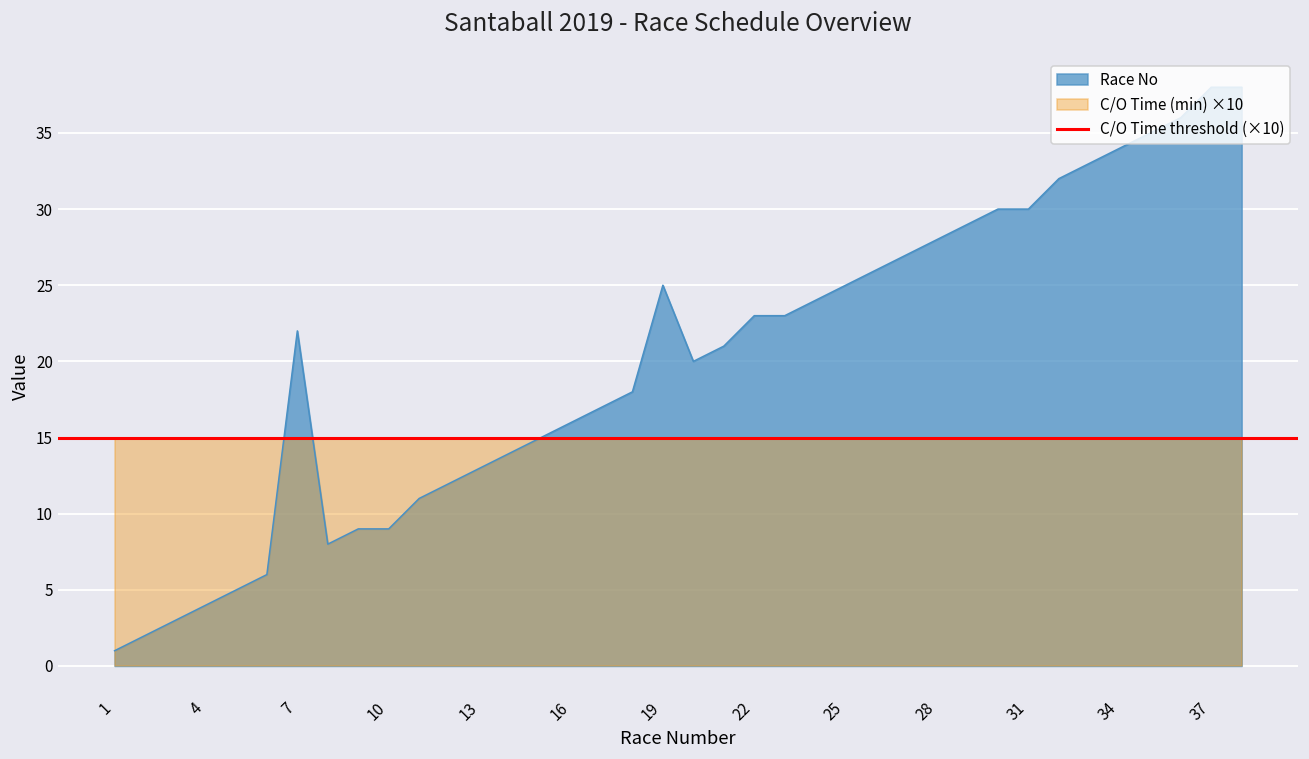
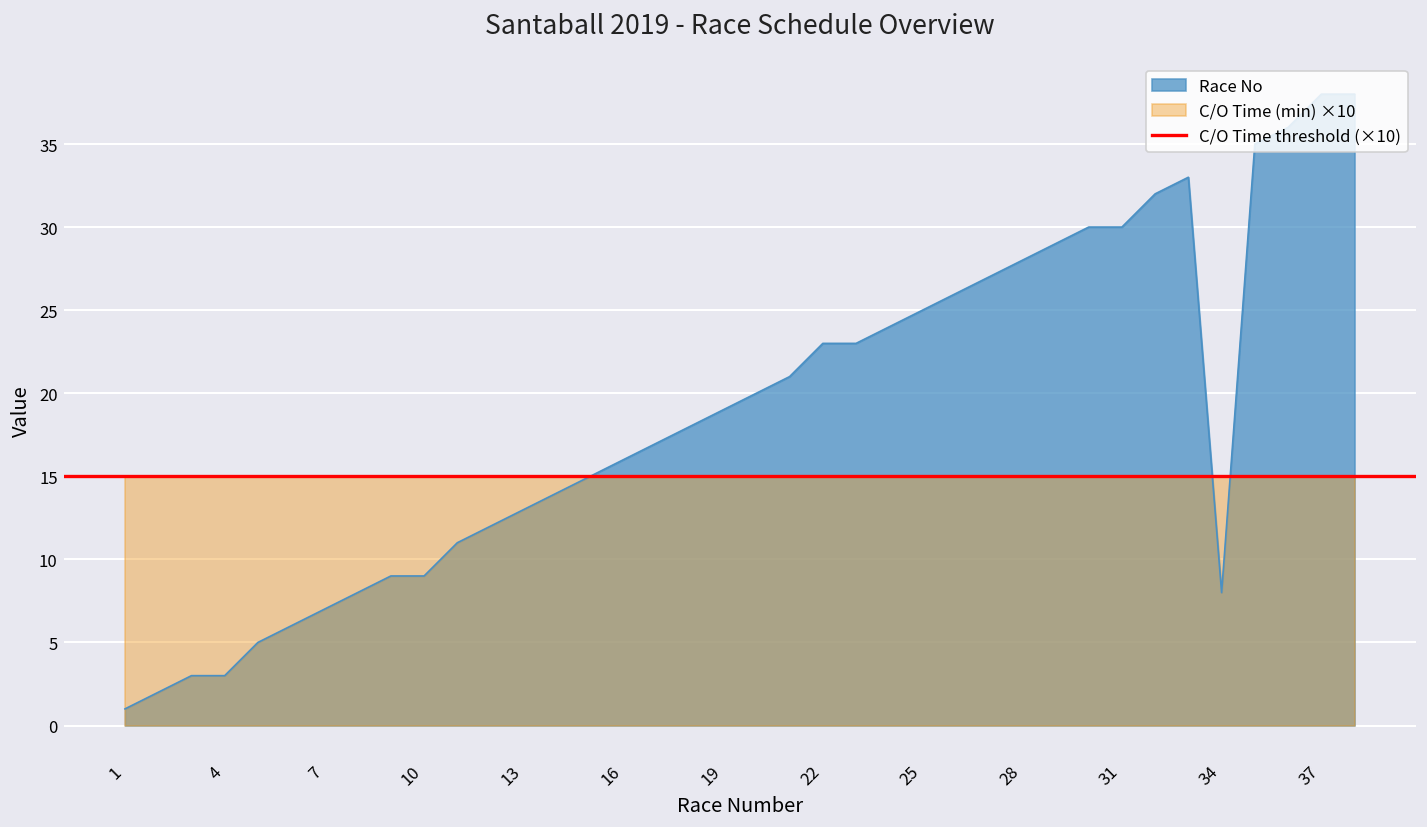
  {
    "Race No": {
      "1": 1,
-     "4": 4,
-     "7": 22,
+     "4": 3,
+     "7": 7,
      "10": 9,
      "13": 13,
      "16": 16,
-     "19": 25,
+     "19": 19,
      "22": 23,
      "25": 25,
      "28": 28,
      "31": 30,
-     "34": 34
+     "34": 8
    },
    "C/O Time (min) ×10": {
      "1": 15,
      "4": 15,
      "7": 15,
      "10": 15,
      "13": 15,
      "16": 15,
      "19": 15,
      "22": 15,
      "25": 15,
      "28": 15,
      "31": 15,
      "34": 15,
      "37": 15
    }
  }
